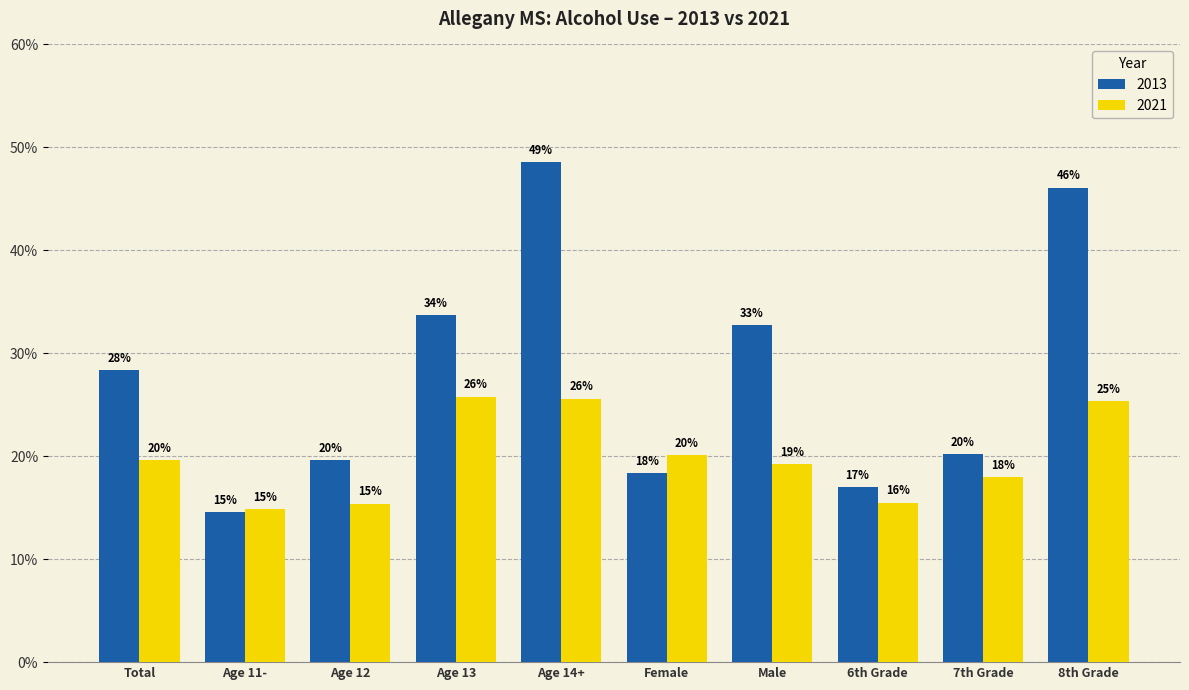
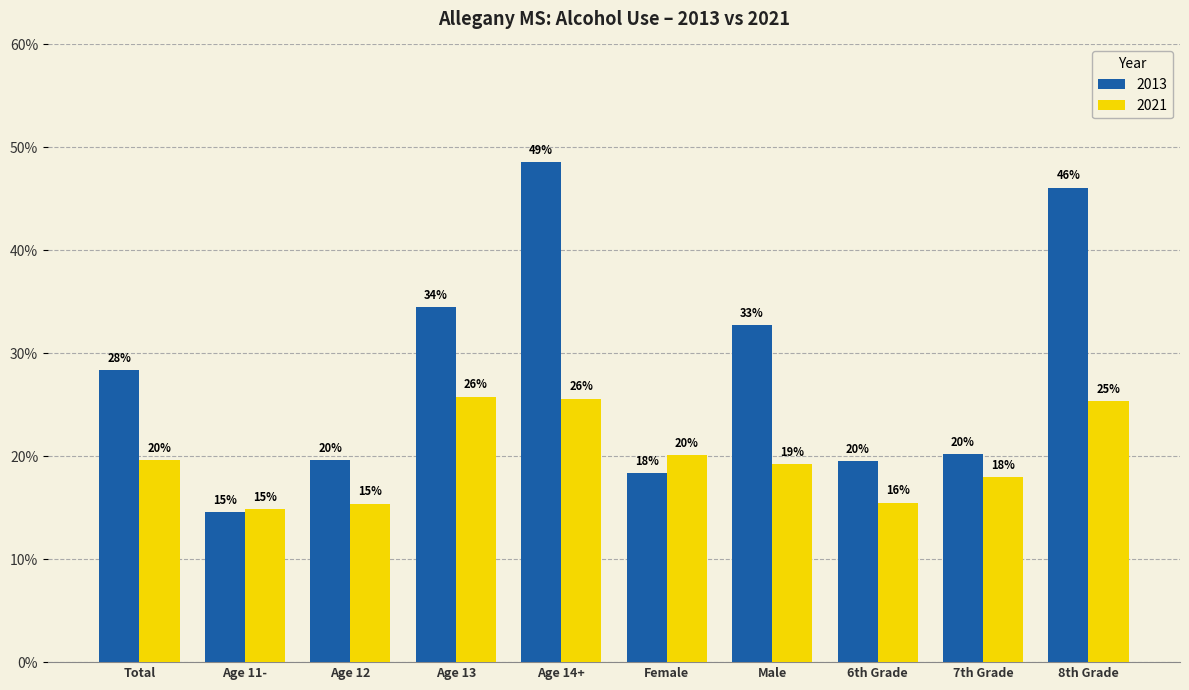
  {
    "2013": {
      "Total": "28%",
      "Age 11-": "15%",
      "Age 12": "20%",
-     "Age 13": "33.7%",
+     "Age 13": "34.5%",
      "Age 14+": "49%",
      "Female": "18%",
      "Male": "33%",
-     "6th Grade": "17%",
+     "6th Grade": "20%",
      "7th Grade": "20%",
      "8th Grade": "46%"
    },
    "2021": {
      "Total": "20%",
      "Age 11-": "15%",
      "Age 12": "15%",
      "Age 13": "26%",
      "Age 14+": "26%",
      "Female": "20%",
      "Male": "19%",
      "6th Grade": "16%",
      "7th Grade": "18%",
      "8th Grade": "25%"
    }
  }
